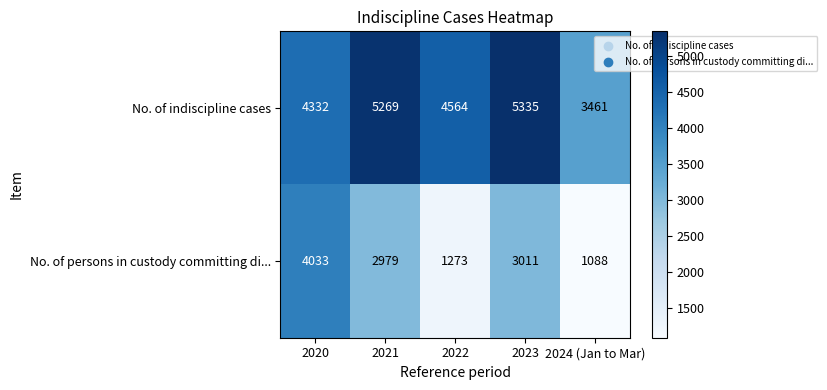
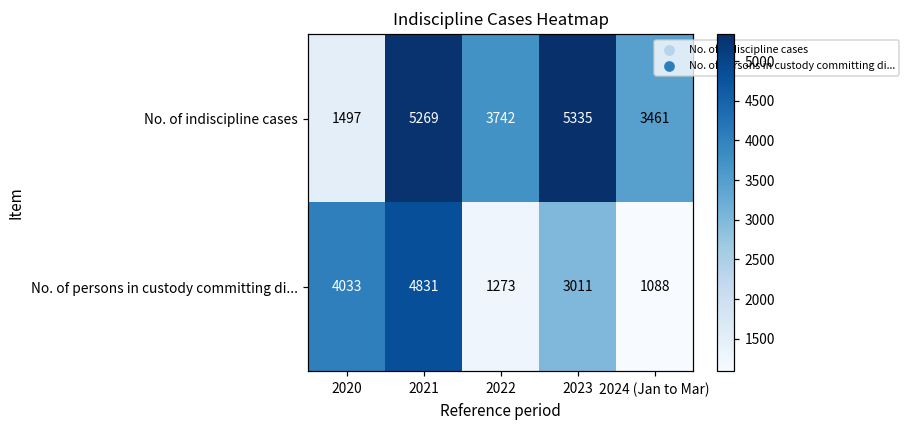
  {
    "No. of indiscipline cases": {
-     "2020": 4332,
+     "2020": 1497,
      "2021": 5269,
-     "2022": 4564,
+     "2022": 3742,
      "2023": 5335,
      "2024 (Jan to Mar)": 3461
    },
    "No. of persons in custody committing di...": {
      "2020": 4033,
-     "2021": 2979,
+     "2021": 4831,
      "2022": 1273,
      "2023": 3011,
      "2024 (Jan to Mar)": 1088
    }
  }
